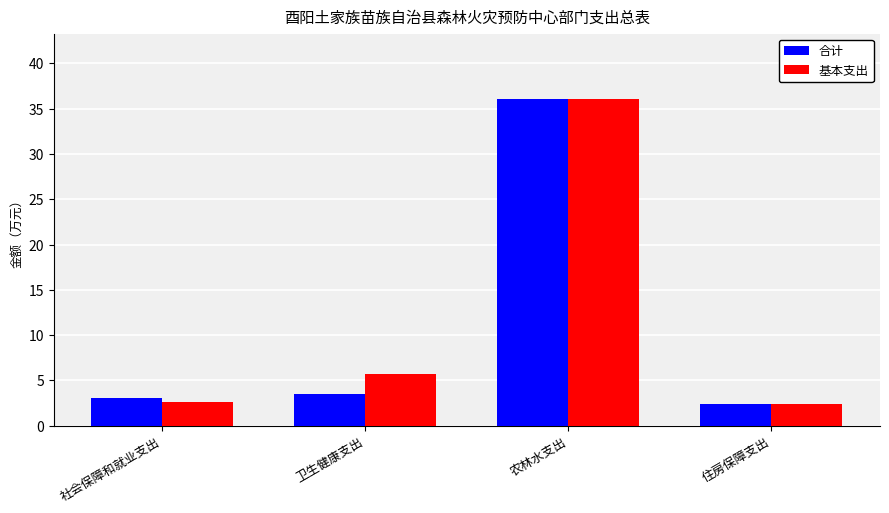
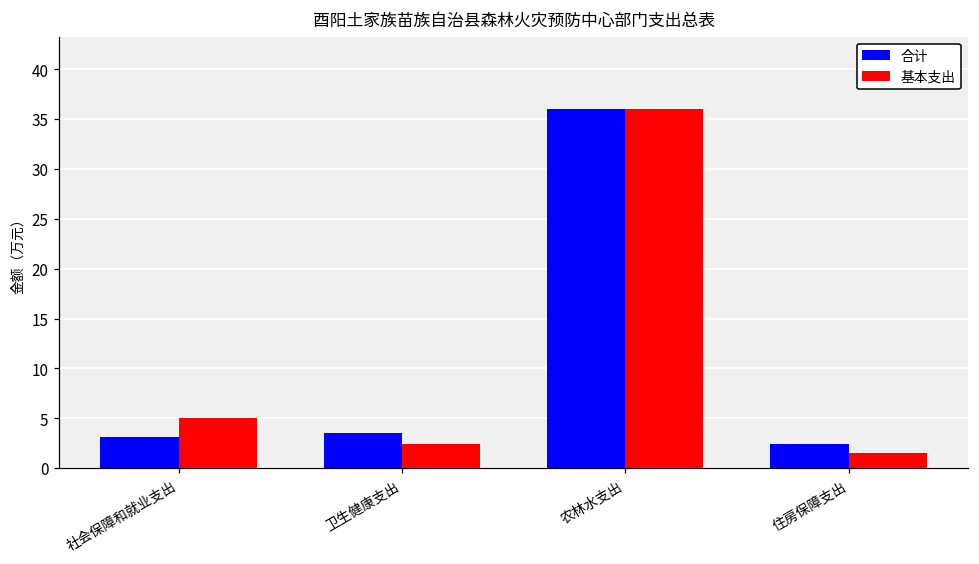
  {
    "合计": {
      "社会保障和就业支出": 3,
      "卫生健康支出": 3,
      "农林水支出": 36,
      "住房保障支出": 2
    },
    "基本支出": {
-     "社会保障和就业支出": 3,
-     "卫生健康支出": 6,
+     "社会保障和就业支出": 5,
+     "卫生健康支出": 2,
      "农林水支出": 36,
-     "住房保障支出": 2
+     "住房保障支出": 1
    }
  }
